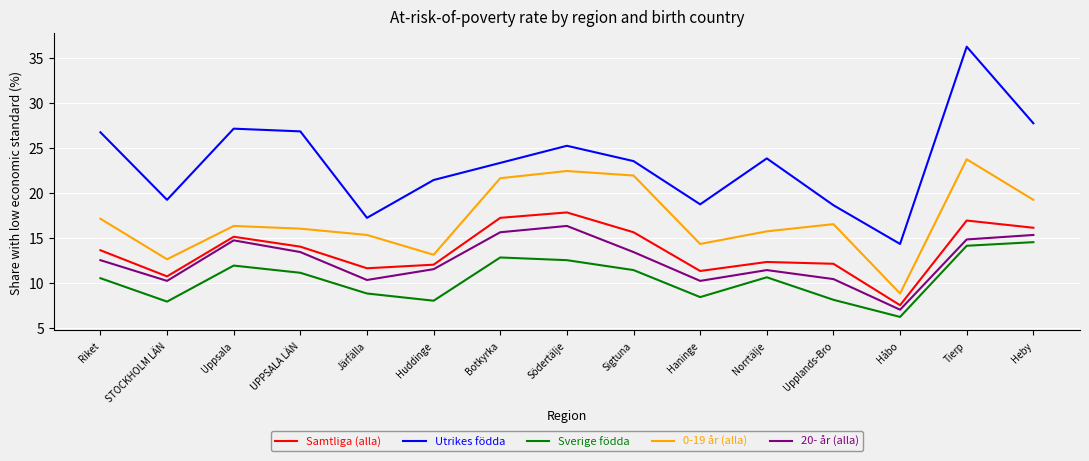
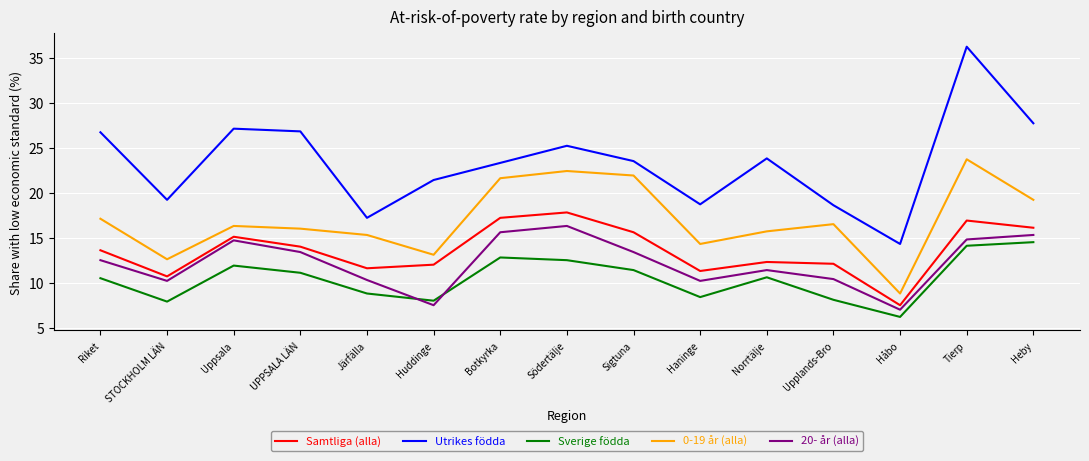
  {
    "Samtliga (alla)": {
      "Riket": 14,
      "STOCKHOLM LÄN": 11,
      "Uppsala": 15,
      "UPPSALA LÄN": 14,
      "Järfälla": 12,
      "Huddinge": 12,
      "Botkyrka": 17,
      "Södertälje": 18,
      "Sigtuna": 16,
      "Haninge": 11,
      "Norrtälje": 12,
      "Upplands-Bro": 12,
      "Håbo": 8,
      "Tierp": 17,
      "Heby": 16
    },
    "Utrikes födda": {
      "Riket": 27,
      "STOCKHOLM LÄN": 19,
      "Uppsala": 27,
      "UPPSALA LÄN": 27,
      "Järfälla": 17,
      "Huddinge": 21,
      "Botkyrka": 23,
      "Södertälje": 25,
      "Sigtuna": 24,
      "Haninge": 19,
      "Norrtälje": 24,
      "Upplands-Bro": 19,
      "Håbo": 14,
      "Tierp": 36,
      "Heby": 28
    },
    "Sverige födda": {
      "Riket": 11,
      "STOCKHOLM LÄN": 8,
      "Uppsala": 12,
      "UPPSALA LÄN": 11,
      "Järfälla": 9,
      "Huddinge": 8,
      "Botkyrka": 13,
      "Södertälje": 13,
      "Sigtuna": 11,
      "Haninge": 8,
      "Norrtälje": 11,
      "Upplands-Bro": 8,
      "Håbo": 6,
      "Tierp": 14,
      "Heby": 15
    },
    "0-19 år (alla)": {
      "Riket": 17,
      "STOCKHOLM LÄN": 13,
      "Uppsala": 16,
      "UPPSALA LÄN": 16,
      "Järfälla": 15,
      "Huddinge": 13,
      "Botkyrka": 22,
      "Södertälje": 22,
      "Sigtuna": 22,
      "Haninge": 14,
      "Norrtälje": 16,
      "Upplands-Bro": 17,
      "Håbo": 9,
      "Tierp": 24,
      "Heby": 19
    },
    "20- år (alla)": {
      "Riket": 13,
      "STOCKHOLM LÄN": 10,
      "Uppsala": 15,
      "UPPSALA LÄN": 13,
      "Järfälla": 10,
-     "Huddinge": 12,
+     "Huddinge": 8,
      "Botkyrka": 16,
      "Södertälje": 16,
      "Sigtuna": 13,
      "Haninge": 10,
      "Norrtälje": 11,
      "Upplands-Bro": 10,
      "Håbo": 7,
      "Tierp": 15,
      "Heby": 15
    }
  }
